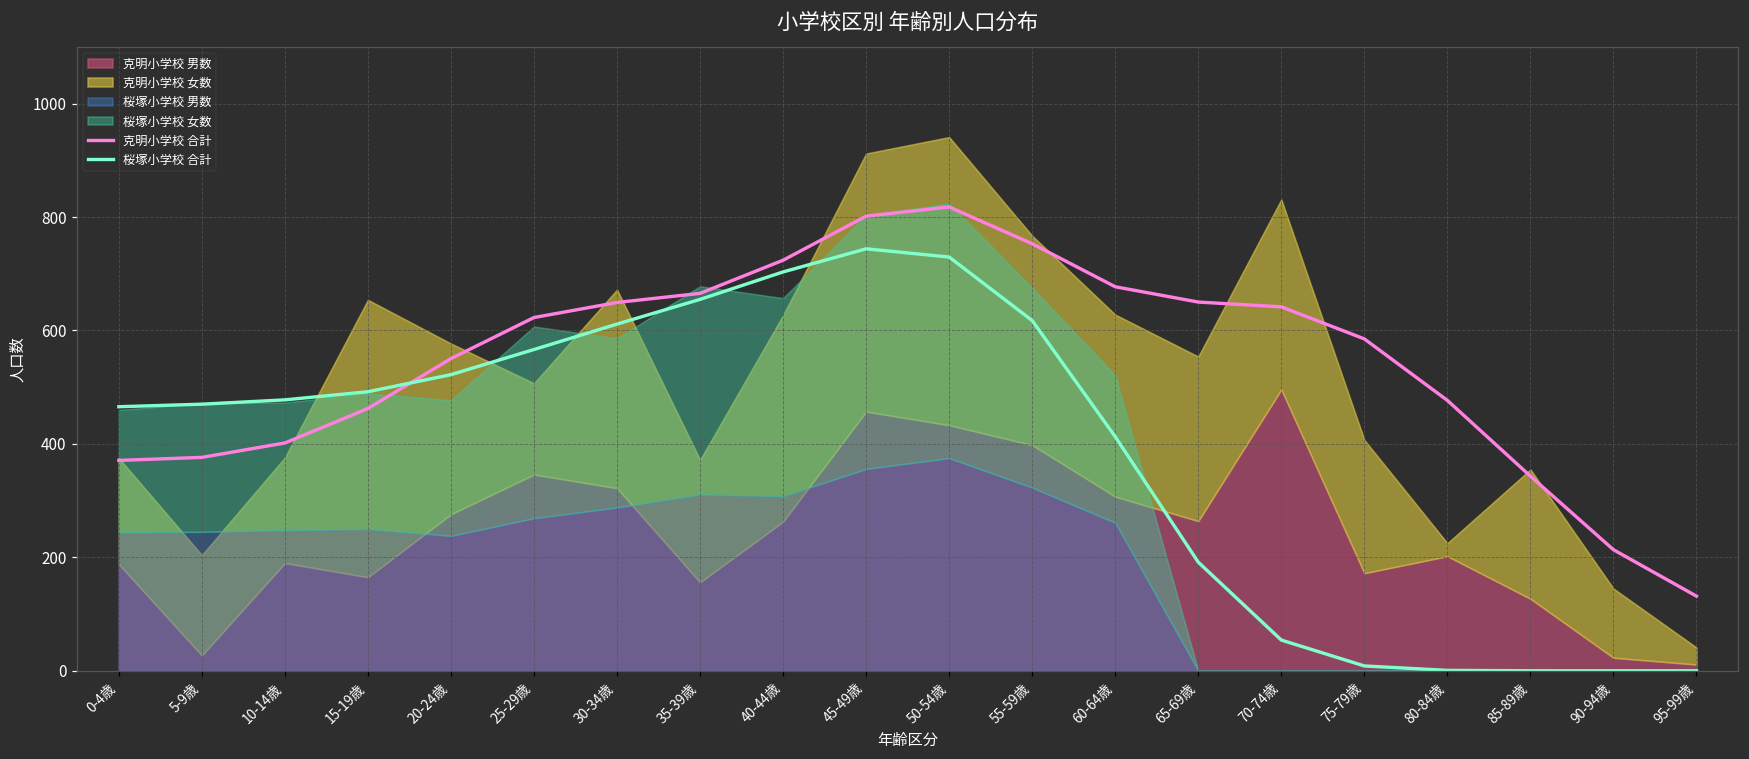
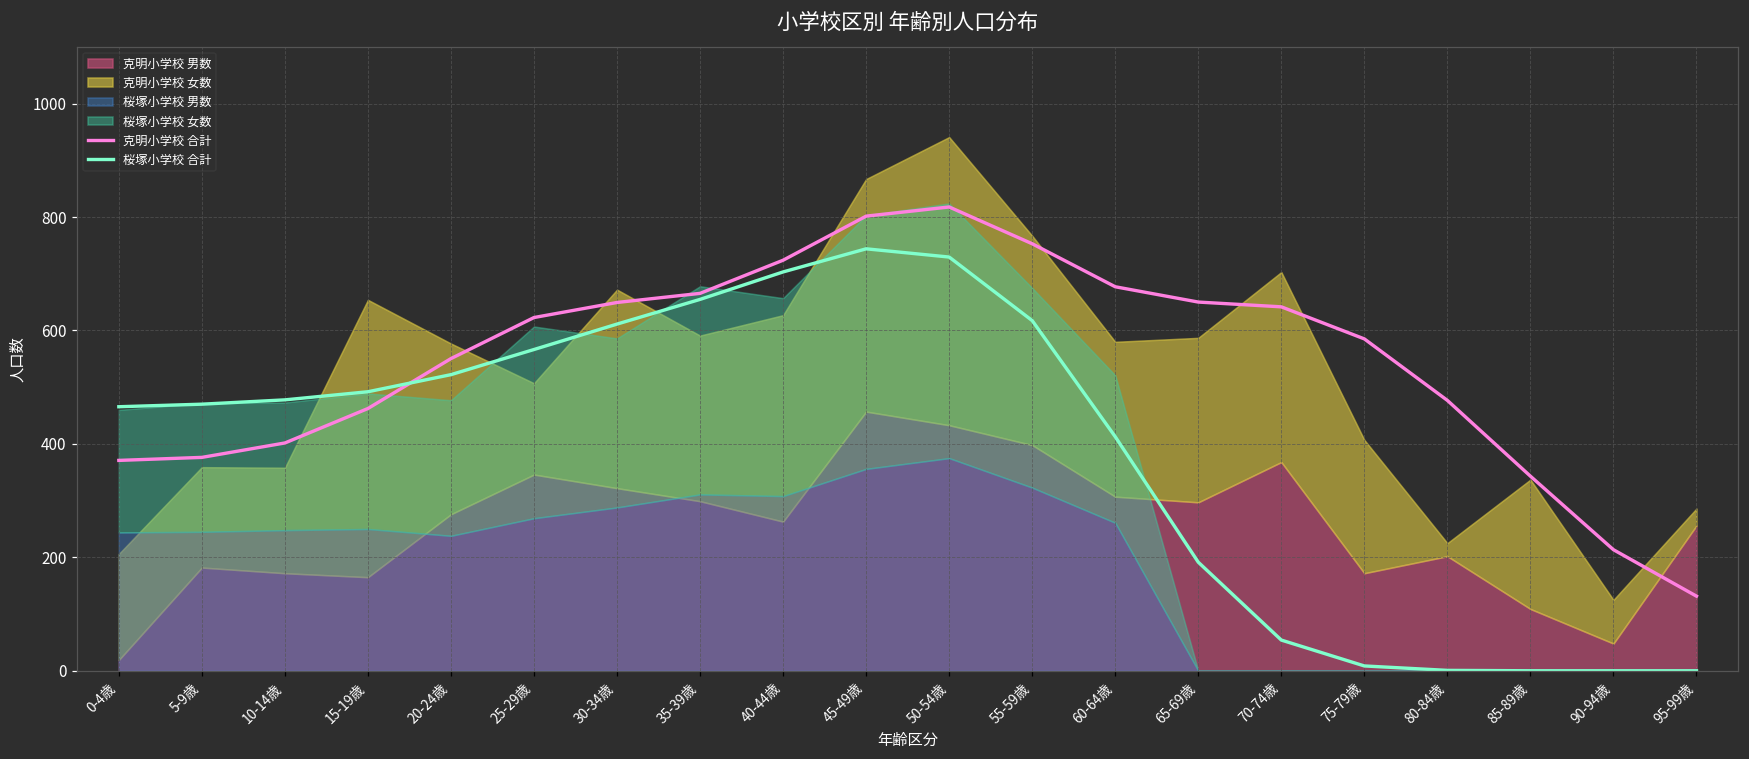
  {
    "克明小学校 男数": {
-     "0-4歳": 190,
-     "5-9歳": 30,
-     "10-14歳": 190,
+     "0-4歳": 20,
+     "5-9歳": 180,
+     "10-14歳": 170,
      "15-19歳": 170,
      "20-24歳": 280,
      "25-29歳": 350,
      "30-34歳": 320,
-     "35-39歳": 160,
+     "35-39歳": 300,
      "40-44歳": 260,
      "45-49歳": 460,
      "50-54歳": 430,
      "55-59歳": 400,
      "60-64歳": 310,
-     "65-69歳": 260,
-     "70-74歳": 500,
+     "65-69歳": 300,
+     "70-74歳": 370,
      "75-79歳": 170,
      "80-84歳": 200,
-     "85-89歳": 130,
-     "90-94歳": 20,
-     "95-99歳": 10
+     "85-89歳": 110,
+     "90-94歳": 50,
+     "95-99歳": 260
    },
    "克明小学校 合計": {
      "5-9歳": 380,
      "10-14歳": 400,
      "15-19歳": 460,
      "20-24歳": 550,
      "25-29歳": 620,
      "30-34歳": 650,
      "35-39歳": 670,
      "40-44歳": 720,
      "50-54歳": 820,
      "55-59歳": 750,
      "60-64歳": 680,
      "65-69歳": 650,
      "70-74歳": 640,
      "75-79歳": 590,
      "80-84歳": 480,
      "85-89歳": 340,
      "90-94歳": 210,
      "95-99歳": 130
    },
    "桜塚小学校 合計": {
      "0-4歳": 470,
      "20-24歳": 520,
      "25-29歳": 570,
      "30-34歳": 610,
      "35-39歳": 650,
      "40-44歳": 700,
      "45-49歳": 740,
      "50-54歳": 730,
      "55-59歳": 620,
      "60-64歳": 410,
      "65-69歳": 190,
      "70-74歳": 50,
      "75-79歳": 10
    },
    "克明小学校 女数": {
      "5-9歳": 180,
      "10-14歳": 190,
      "15-19歳": 490,
      "20-24歳": 300,
      "25-29歳": 160,
      "30-34歳": 350,
-     "35-39歳": 220,
+     "35-39歳": 290,
      "40-44歳": 360,
-     "45-49歳": 460,
+     "45-49歳": 410,
      "50-54歳": 510,
      "55-59歳": 370,
-     "60-64歳": 320,
+     "60-64歳": 270,
      "65-69歳": 290,
      "70-74歳": 340,
      "75-79歳": 240,
      "80-84歳": 20,
      "85-89歳": 230,
-     "90-94歳": 120,
+     "90-94歳": 80,
      "95-99歳": 30
    }
  }
